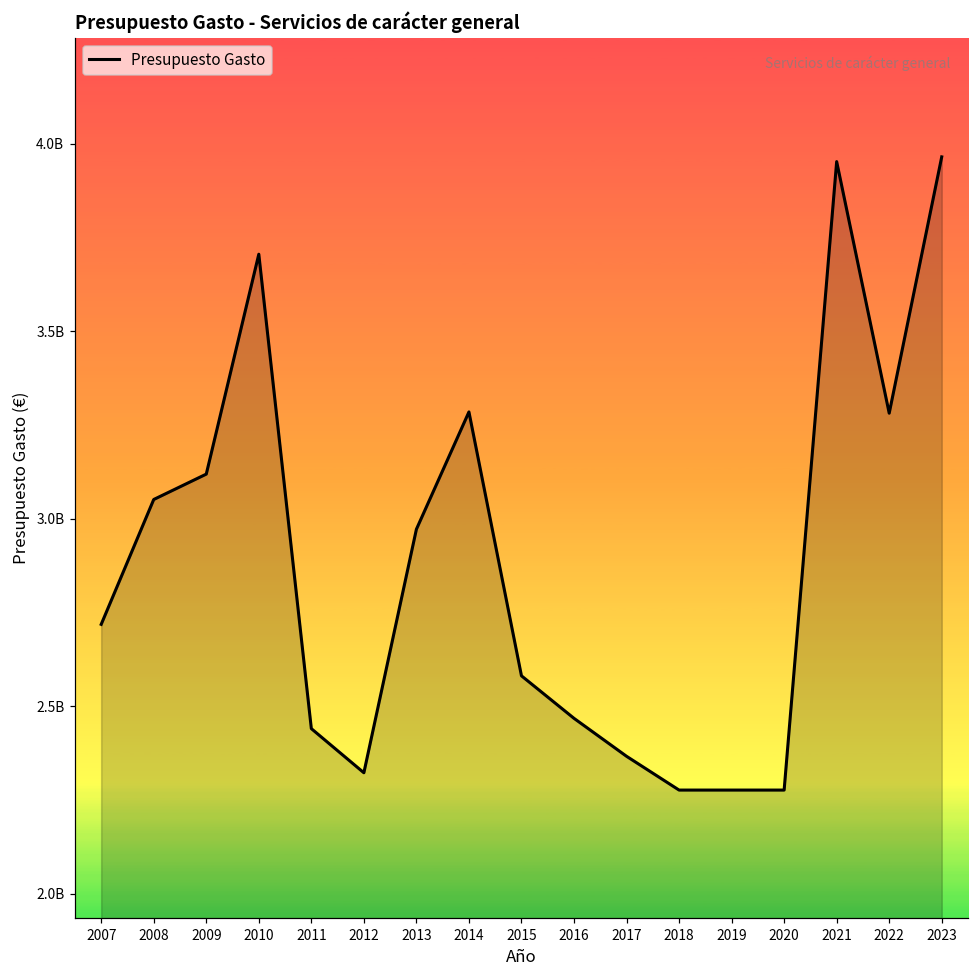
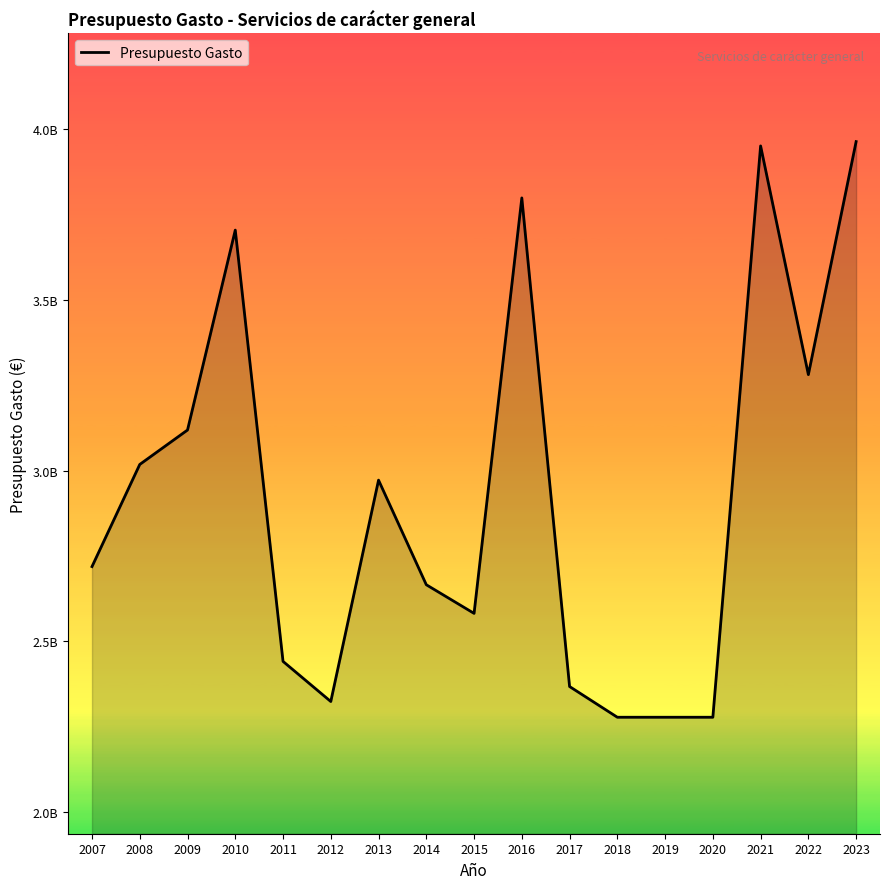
  {
    "2007": 2720000000,
-   "2008": 3050000000,
+   "2008": 3020000000,
    "2009": 3120000000,
    "2010": 3700000000,
    "2011": 2440000000,
    "2012": 2320000000,
    "2013": 2970000000,
-   "2014": 3280000000,
+   "2014": 2670000000,
    "2015": 2580000000,
-   "2016": 2470000000,
+   "2016": 3800000000,
    "2017": 2370000000,
    "2018": 2280000000,
    "2019": 2280000000,
    "2020": 2280000000,
    "2021": 3950000000,
    "2022": 3280000000,
    "2023": 3960000000
  }
